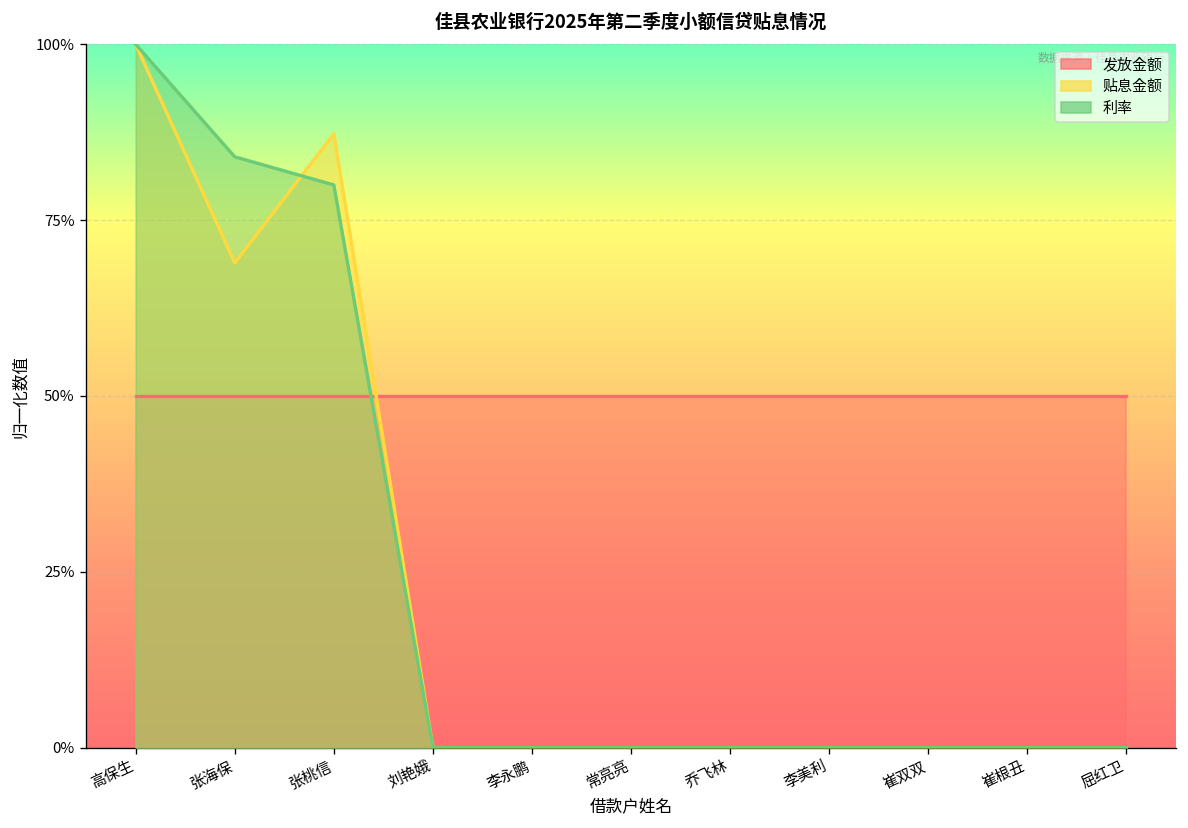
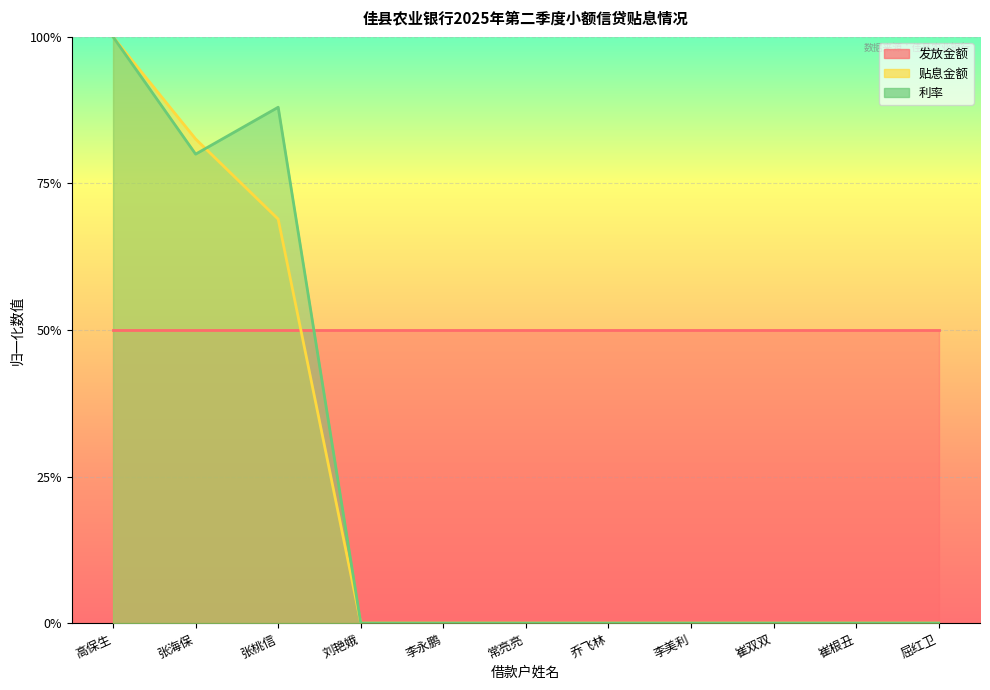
  {
    "发放金额": {
      "高保生": "50%",
      "张海保": "50%",
      "张桃信": "50%",
      "刘艳娥": "50%",
      "李永鹏": "50%",
      "常亮亮": "50%",
      "乔飞林": "50%",
      "李美利": "50%",
      "崔双双": "50%",
      "崔根丑": "50%",
      "屈红卫": "50%"
    },
    "贴息金额": {
-     "张海保": "69%",
-     "张桃信": "87%"
+     "张海保": "83%",
+     "张桃信": "69%"
    },
    "利率": {
-     "张海保": "84%",
-     "张桃信": "80%"
+     "张海保": "80%",
+     "张桃信": "88%"
    }
  }
